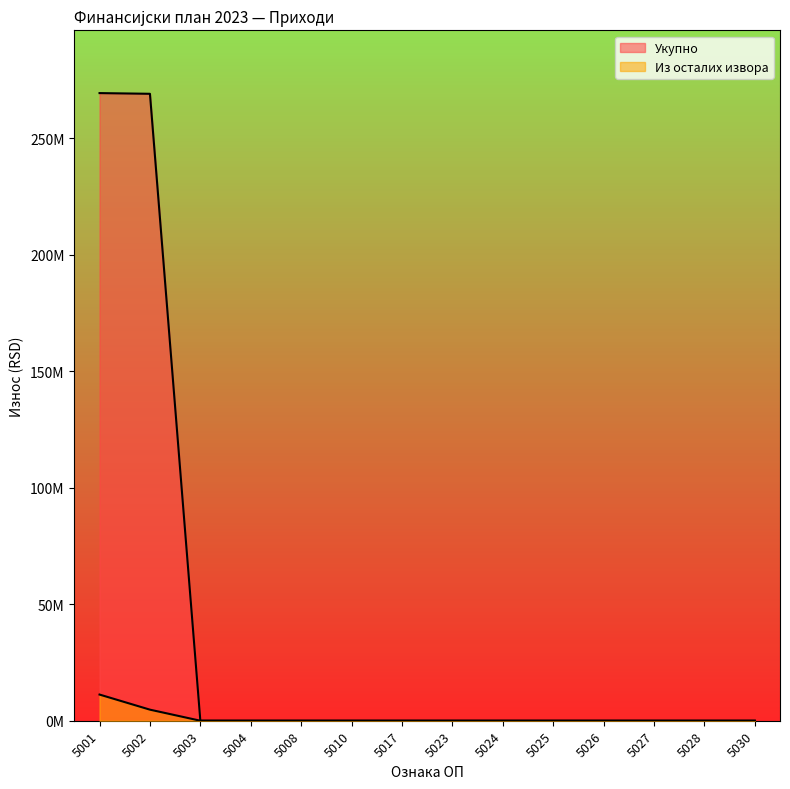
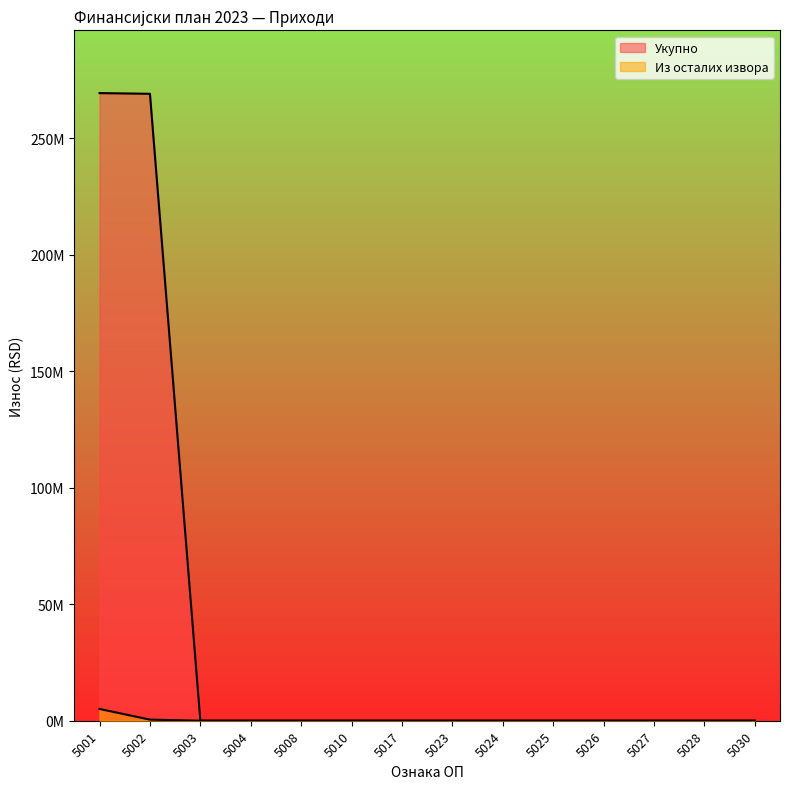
  {
    "Укупно": {
      "5001": 269000000,
      "5002": 269000000
    },
    "Из осталих извора": {
-     "5001": 11000000,
-     "5002": 5000000
+     "5001": 5000000,
+     "5002": 0
    }
  }
